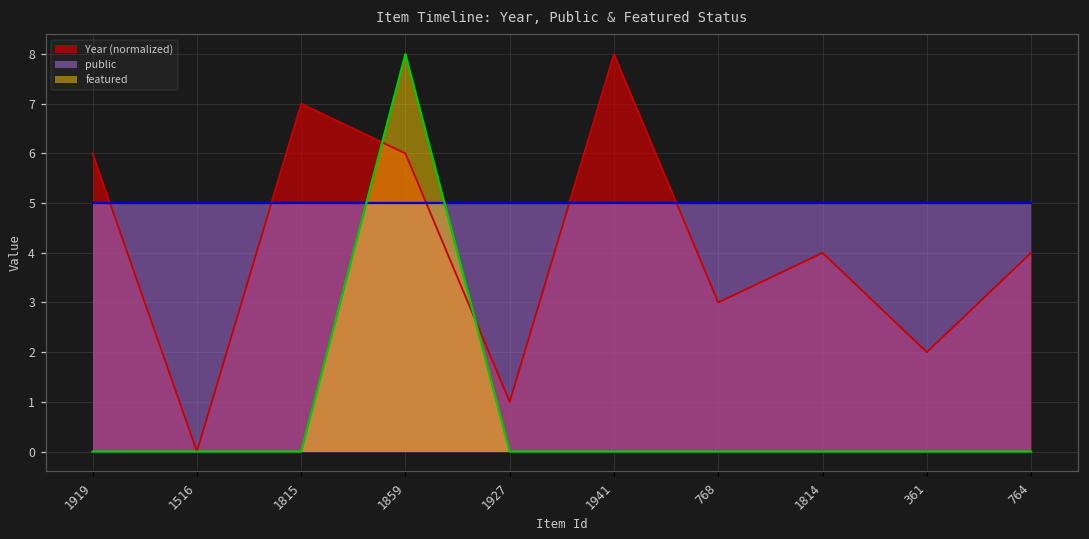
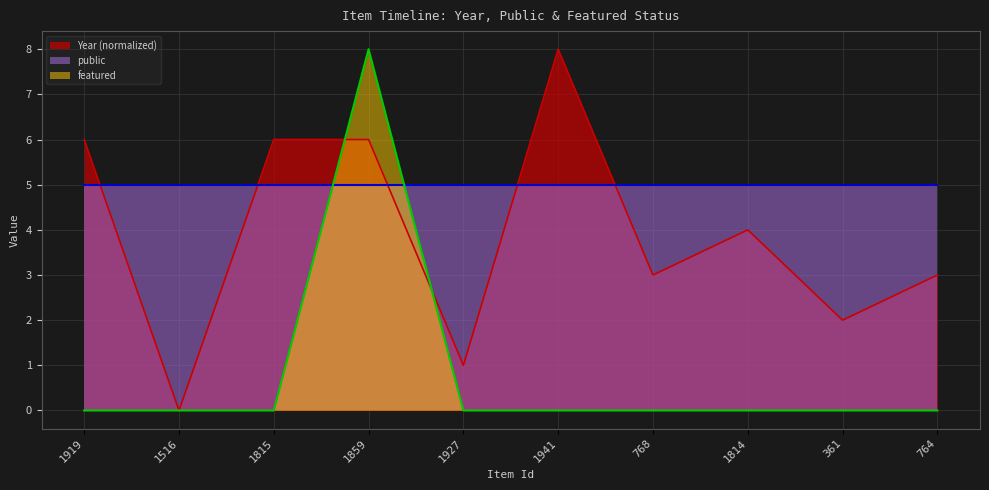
  {
    "Year (normalized)": {
      "1919": 6.0,
-     "1815": 7.0,
+     "1815": 6.0,
      "1859": 6.0,
      "1927": 1.0,
      "1941": 8.0,
      "768": 3.0,
      "1814": 4.0,
      "361": 2.0,
-     "764": 4.0
+     "764": 3.0
    },
    "public": {
      "1919": 5.0,
      "1516": 5.0,
      "1815": 5.0,
      "1859": 5.0,
      "1927": 5.0,
      "1941": 5.0,
      "768": 5.0,
      "1814": 5.0,
      "361": 5.0,
      "764": 5.0
    },
    "featured": {
      "1919": 0.0,
      "1815": 0.0,
      "1859": 8.0,
      "1927": 0.0,
      "1941": 0.0,
      "768": 0.0,
      "1814": 0.0,
      "361": 0.0,
      "764": 0.0
    }
  }
